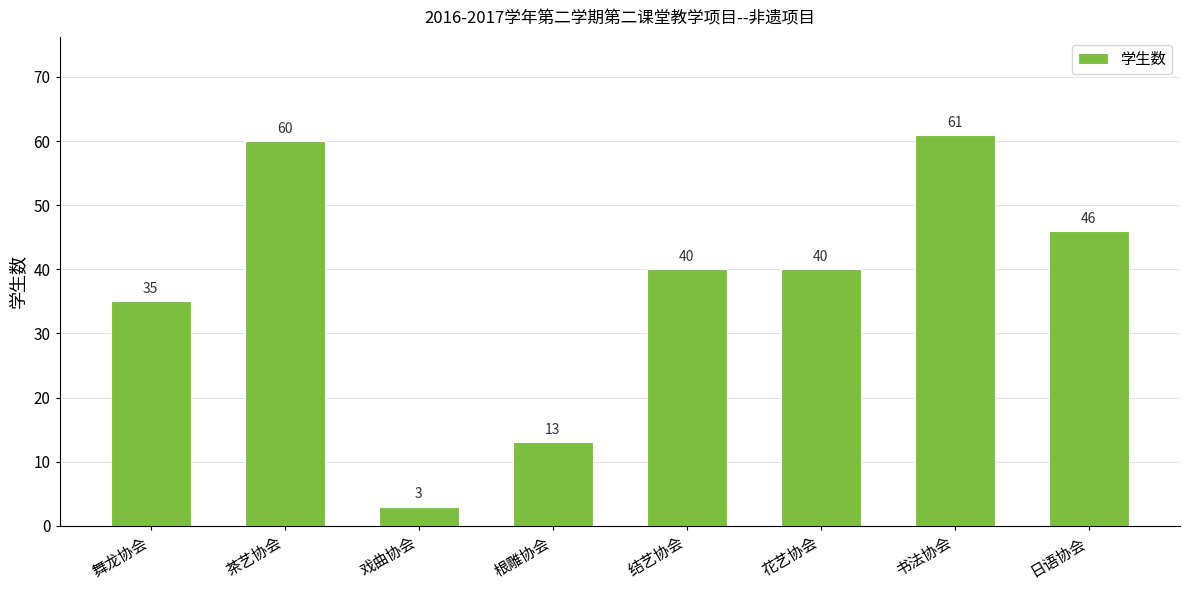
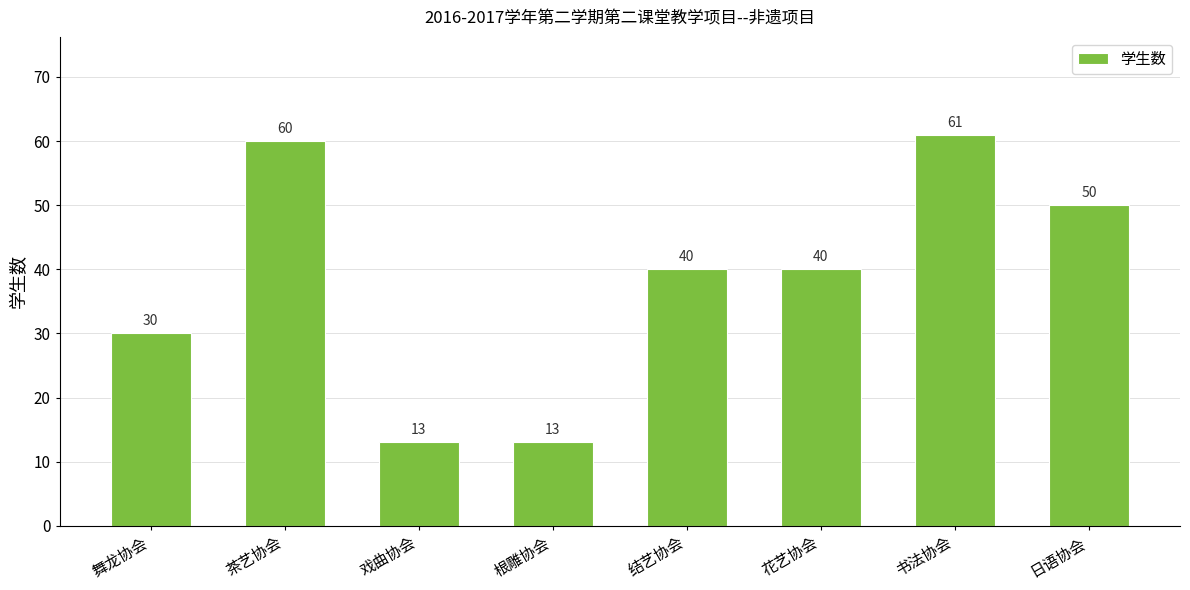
  {
-   "舞龙协会": 35,
+   "舞龙协会": 30,
    "茶艺协会": 60,
-   "戏曲协会": 3,
+   "戏曲协会": 13,
    "根雕协会": 13,
    "结艺协会": 40,
    "花艺协会": 40,
    "书法协会": 61,
-   "日语协会": 46
+   "日语协会": 50
  }
